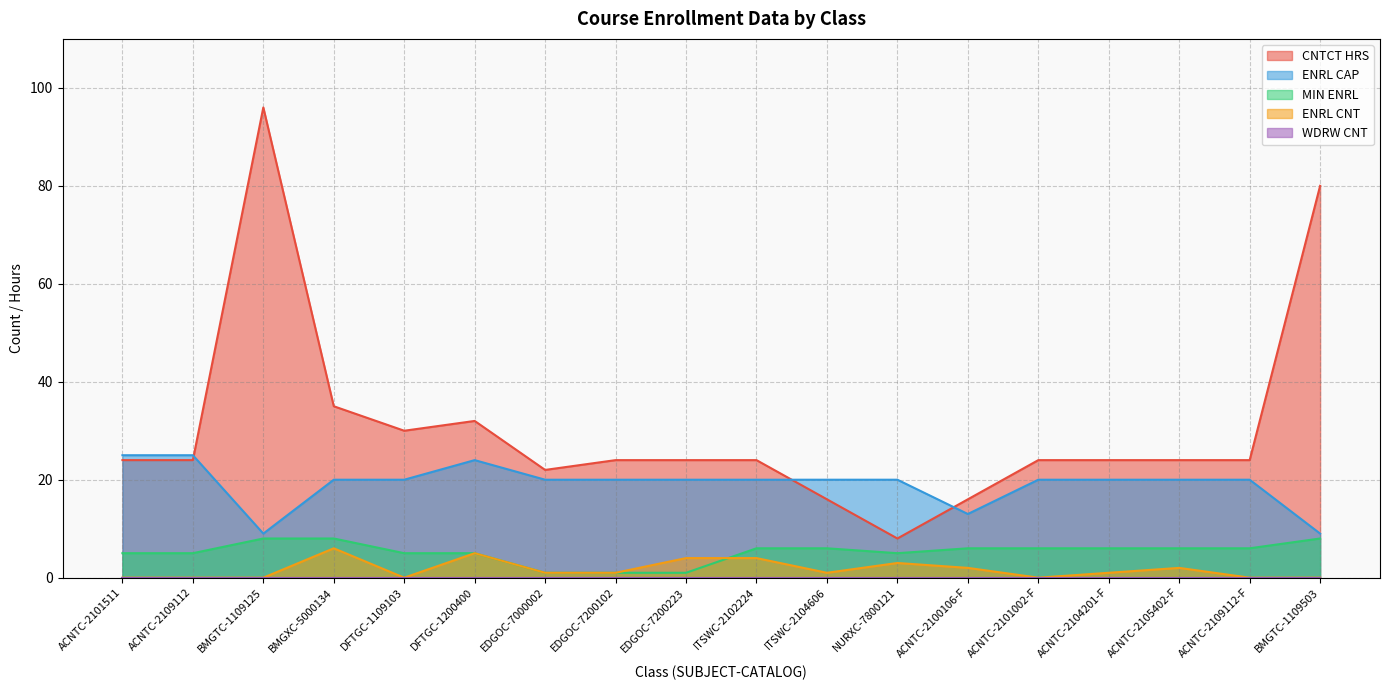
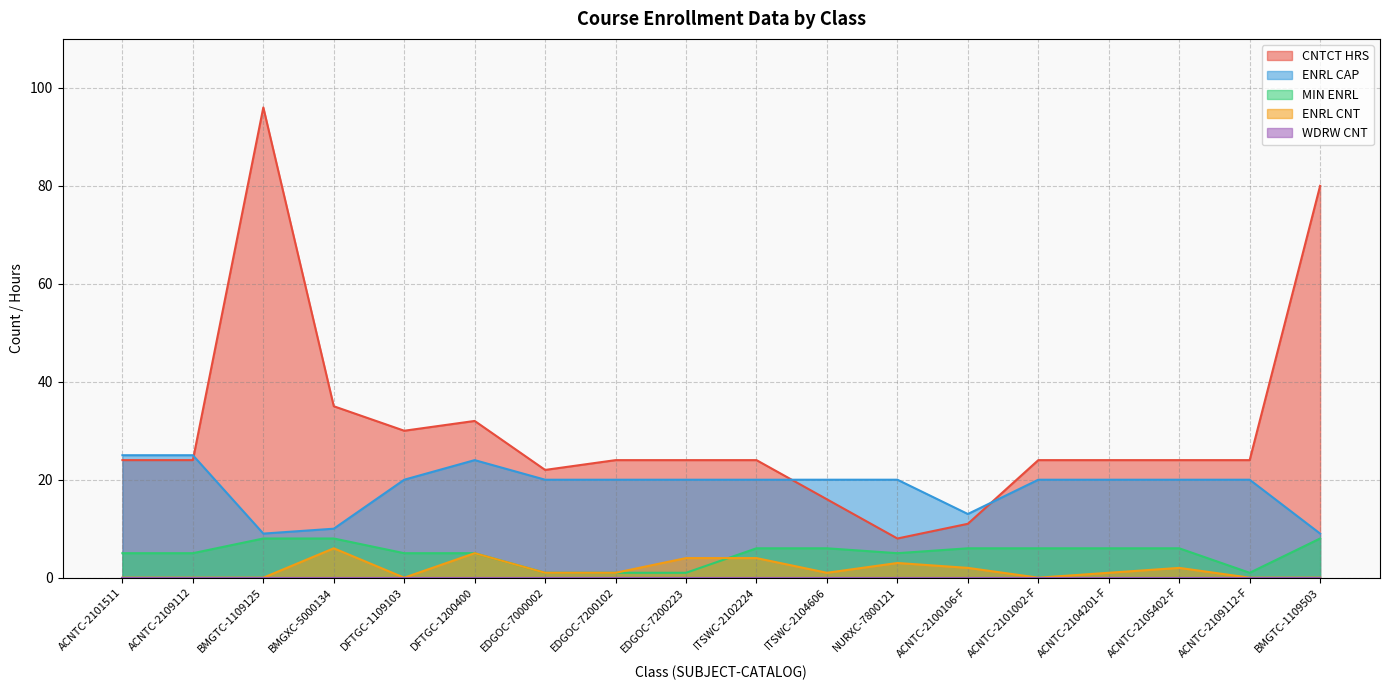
  {
    "CNTCT HRS": {
      "ACNTC-2101511": 24,
      "ACNTC-2109112": 24,
      "BMGTC-1109125": 96,
      "BMGXC-5000134": 35,
      "DFTGC-1109103": 30,
      "DFTGC-1200400": 32,
      "EDGOC-7000002": 22,
      "EDGOC-7200102": 24,
      "EDGOC-7200223": 24,
      "ITSWC-2102224": 24,
      "ITSWC-2104606": 16,
      "NURXC-7800121": 8,
-     "ACNTC-2100106-F": 16,
+     "ACNTC-2100106-F": 11,
      "ACNTC-2101002-F": 24,
      "ACNTC-2104201-F": 24,
      "ACNTC-2105402-F": 24,
      "ACNTC-2109112-F": 24,
      "BMGTC-1109503": 80
    },
    "ENRL CAP": {
      "ACNTC-2101511": 25,
      "ACNTC-2109112": 25,
      "BMGTC-1109125": 9,
-     "BMGXC-5000134": 20,
+     "BMGXC-5000134": 10,
      "DFTGC-1109103": 20,
      "DFTGC-1200400": 24,
      "EDGOC-7000002": 20,
      "EDGOC-7200102": 20,
      "EDGOC-7200223": 20,
      "ITSWC-2102224": 20,
      "ITSWC-2104606": 20,
      "NURXC-7800121": 20,
      "ACNTC-2100106-F": 13,
      "ACNTC-2101002-F": 20,
      "ACNTC-2104201-F": 20,
      "ACNTC-2105402-F": 20,
      "ACNTC-2109112-F": 20,
      "BMGTC-1109503": 9
    },
    "MIN ENRL": {
      "ACNTC-2101511": 5,
      "ACNTC-2109112": 5,
      "BMGTC-1109125": 8,
      "BMGXC-5000134": 8,
      "DFTGC-1109103": 5,
      "EDGOC-7200223": 1,
      "ITSWC-2102224": 6,
      "ITSWC-2104606": 6,
      "NURXC-7800121": 5,
      "ACNTC-2100106-F": 6,
      "ACNTC-2101002-F": 6,
      "ACNTC-2104201-F": 6,
      "ACNTC-2105402-F": 6,
-     "ACNTC-2109112-F": 6,
+     "ACNTC-2109112-F": 1,
      "BMGTC-1109503": 8
    },
    "ENRL CNT": {
      "BMGXC-5000134": 6,
      "EDGOC-7200223": 4,
      "ITSWC-2102224": 4,
      "ITSWC-2104606": 1,
      "NURXC-7800121": 3,
      "ACNTC-2100106-F": 2,
      "ACNTC-2104201-F": 1,
      "ACNTC-2105402-F": 2
    },
    "WDRW CNT": {
      "BMGXC-5000134": 0,
      "DFTGC-1200400": 0,
      "EDGOC-7000002": 0,
      "EDGOC-7200102": 0,
      "EDGOC-7200223": 0,
      "ITSWC-2102224": 0,
      "ITSWC-2104606": 0,
      "NURXC-7800121": 0,
      "ACNTC-2100106-F": 0,
      "ACNTC-2104201-F": 0,
      "ACNTC-2105402-F": 0
    }
  }
